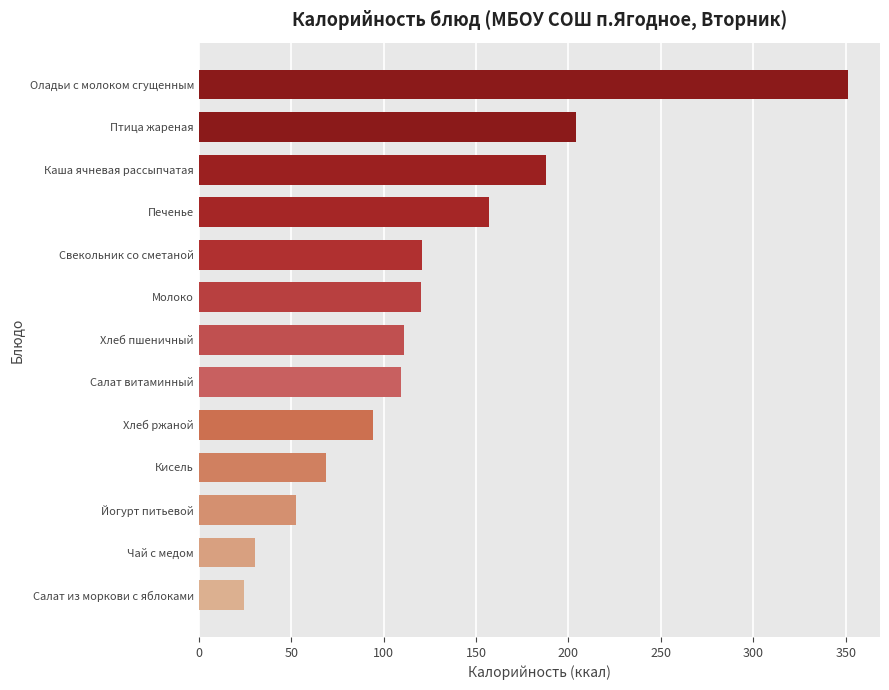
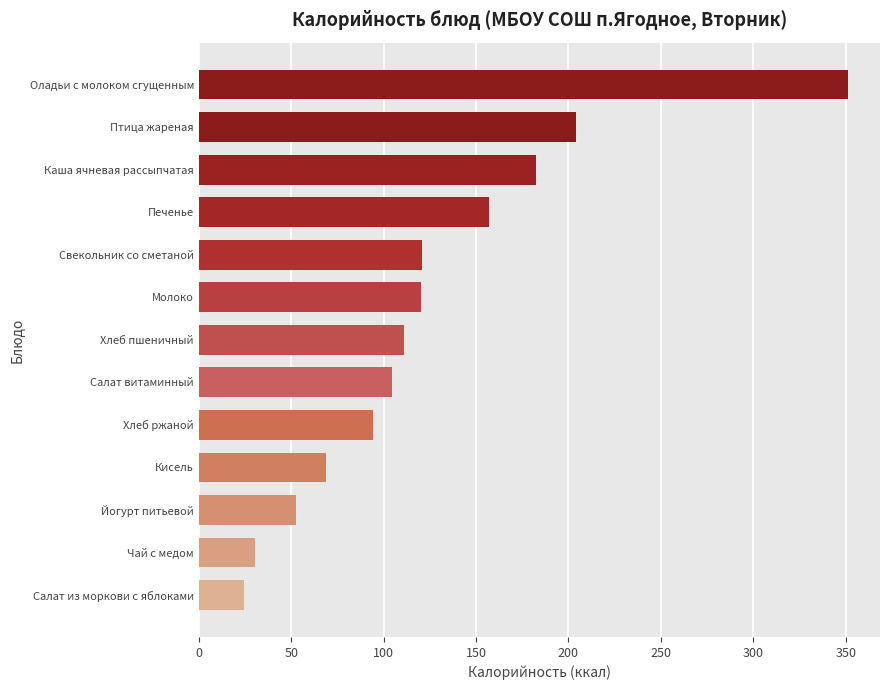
  {
    "Оладьи с молоком сгущенным": 351,
    "Птица жареная": 204,
-   "Каша ячневая рассыпчатая": 188,
+   "Каша ячневая рассыпчатая": 183,
    "Печенье": 157,
    "Свекольник со сметаной": 121,
    "Молоко": 120,
    "Хлеб пшеничный": 111,
-   "Салат витаминный": 109,
+   "Салат витаминный": 105,
    "Хлеб ржаной": 94,
    "Кисель": 69,
    "Йогурт питьевой": 53,
    "Чай с медом": 30,
    "Салат из моркови с яблоками": 24
  }
